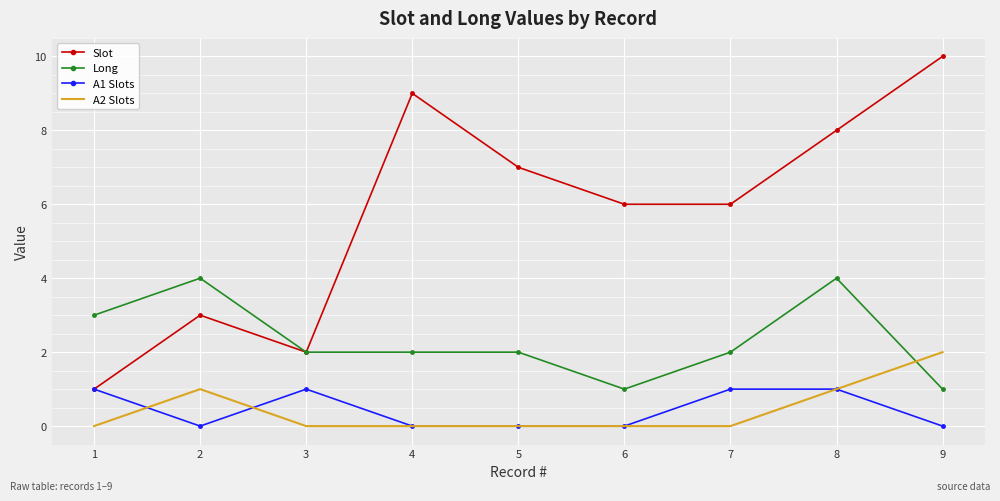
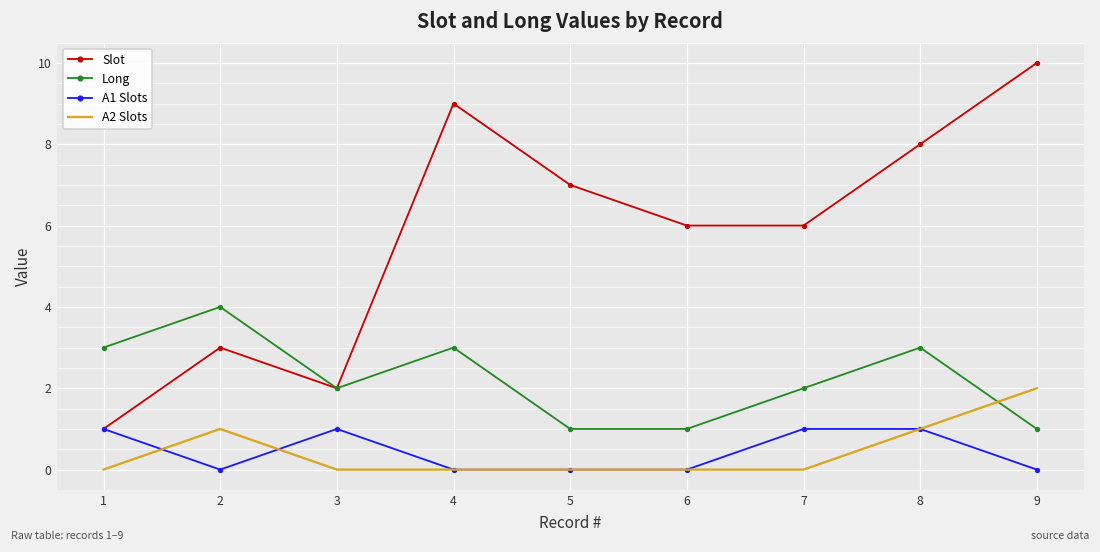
  {
    "Slot": {
      "2": 3,
      "4": 9,
      "5": 7,
      "6": 6,
      "7": 6,
      "8": 8,
      "9": 10
    },
    "Long": {
      "1": 3,
      "2": 4,
-     "4": 2,
-     "5": 2,
+     "4": 3,
+     "5": 1,
      "6": 1,
      "7": 2,
-     "8": 4,
+     "8": 3,
      "9": 1
    },
    "A1 Slots": {
      "2": 0,
      "3": 1,
      "7": 1,
      "9": 0
    },
    "A2 Slots": {
      "1": 0,
      "2": 1,
      "3": 0,
      "7": 0,
      "9": 2
    }
  }
